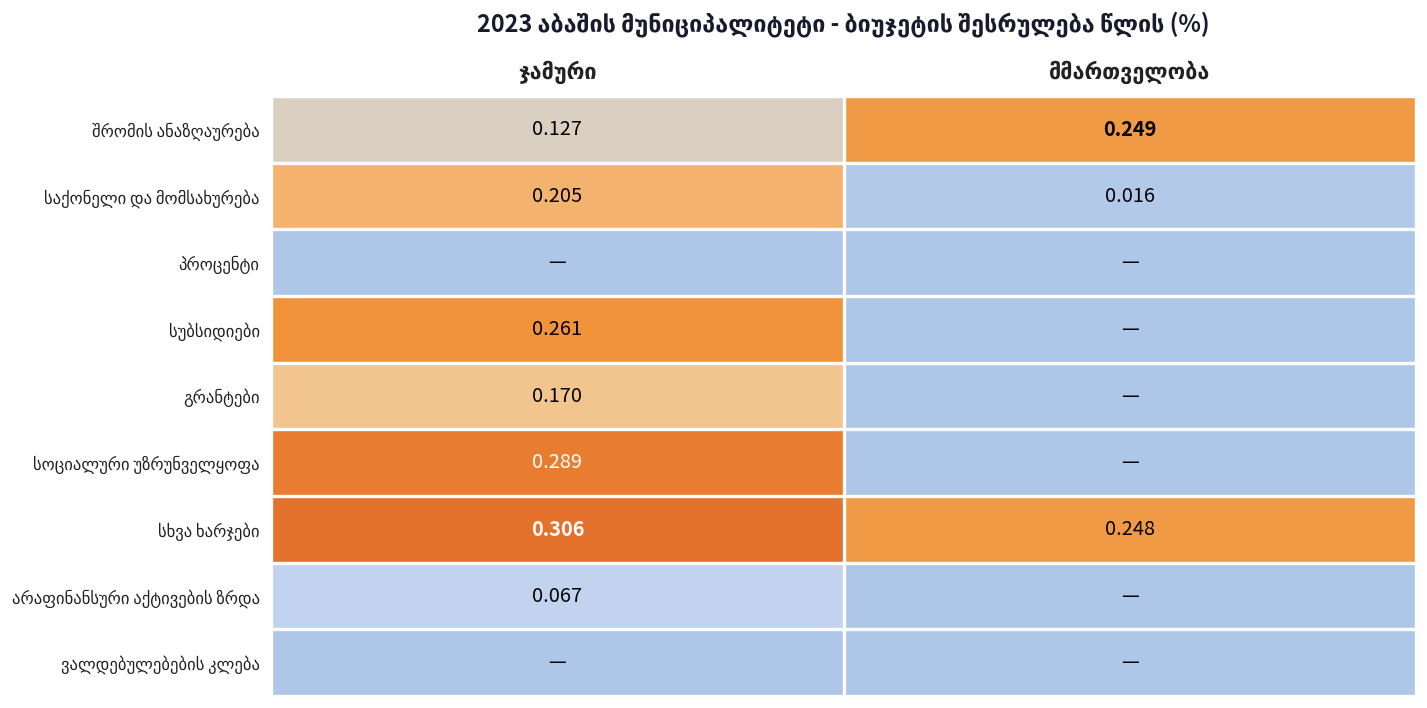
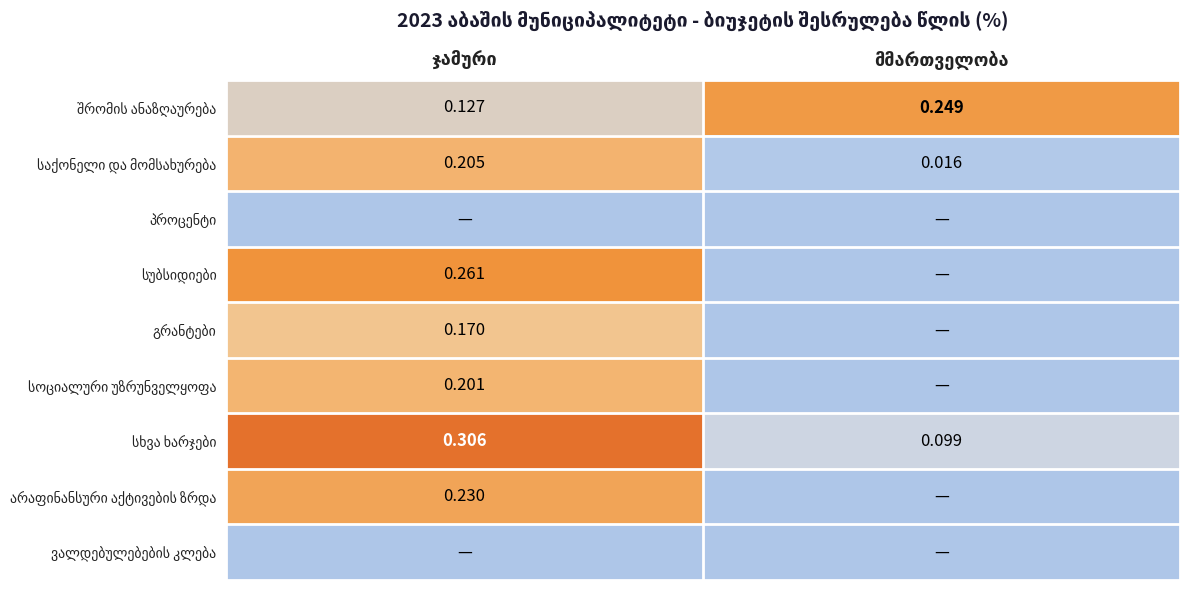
  {
    "შრომის ანაზღაურება": {
      "ჯამური": 0.127,
      "მმართველობა": 0.249
    },
    "საქონელი და მომსახურება": {
      "ჯამური": 0.205,
      "მმართველობა": 0.016
    },
    "სუბსიდიები": {
      "ჯამური": 0.261
    },
    "გრანტები": {
      "ჯამური": 0.170
    },
    "სოციალური უზრუნველყოფა": {
-     "ჯამური": 0.289
+     "ჯამური": 0.201
    },
    "სხვა ხარჯები": {
      "ჯამური": 0.306,
-     "მმართველობა": 0.248
+     "მმართველობა": 0.099
    },
    "არაფინანსური აქტივების ზრდა": {
-     "ჯამური": 0.067
+     "ჯამური": 0.230
    }
  }
